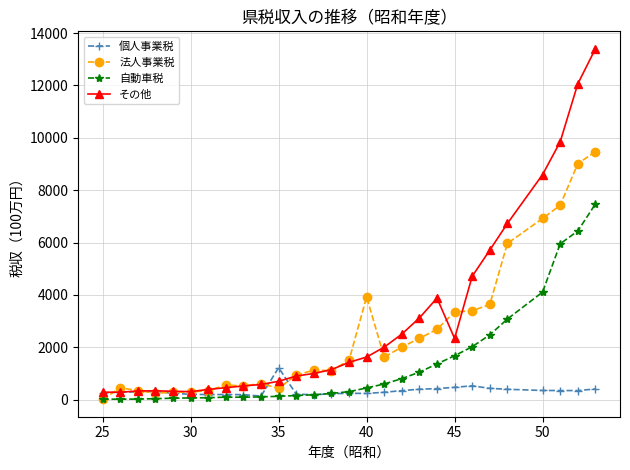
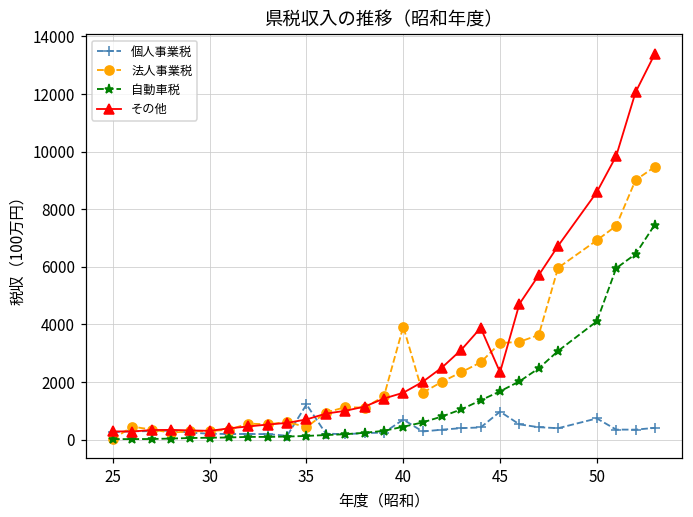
  {
    "個人事業税": {
      "35": 1200,
-     "40": 200,
-     "45": 500,
-     "50": 400
+     "40": 700,
+     "45": 1000,
+     "50": 700
    },
    "法人事業税": {
      "35": 400,
      "40": 3900,
      "45": 3400,
      "50": 6900
    },
    "自動車税": {
      "30": 100,
      "35": 100,
      "40": 500,
      "45": 1700,
      "50": 4100
    },
    "その他": {
      "35": 700,
      "40": 1600,
      "45": 2300,
      "50": 8600
    }
  }
